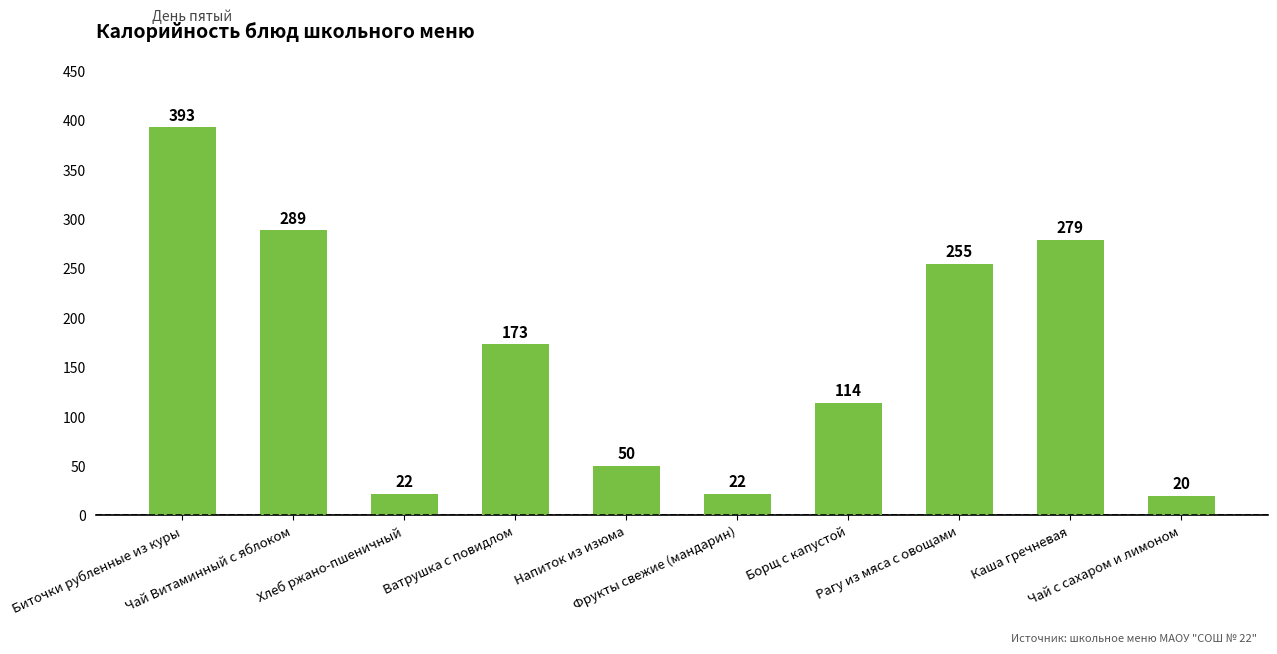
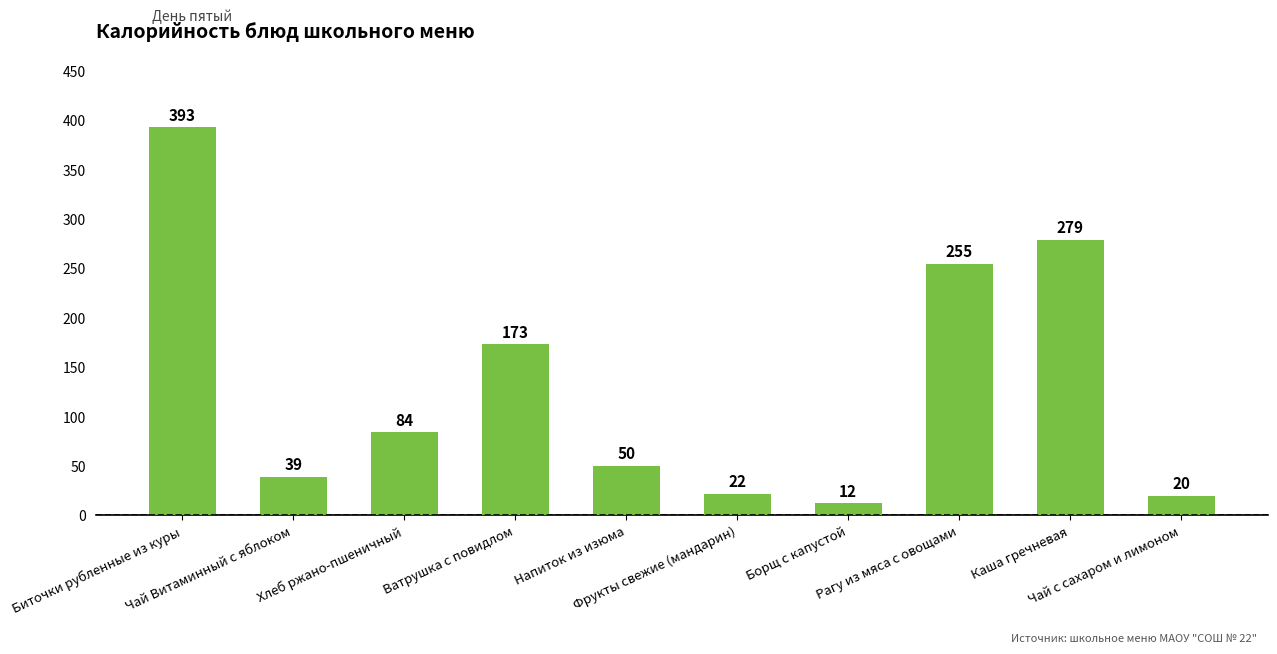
  {
    "Биточки рубленные из куры": 393,
-   "Чай Витаминный с яблоком": 289,
-   "Хлеб ржано-пшеничный": 22,
+   "Чай Витаминный с яблоком": 39,
+   "Хлеб ржано-пшеничный": 84,
    "Ватрушка с повидлом": 173,
    "Напиток из изюма": 50,
    "Фрукты свежие (мандарин)": 22,
-   "Борщ с капустой": 114,
+   "Борщ с капустой": 12,
    "Рагу из мяса с овощами": 255,
    "Каша гречневая": 279,
    "Чай с сахаром и лимоном": 20
  }
